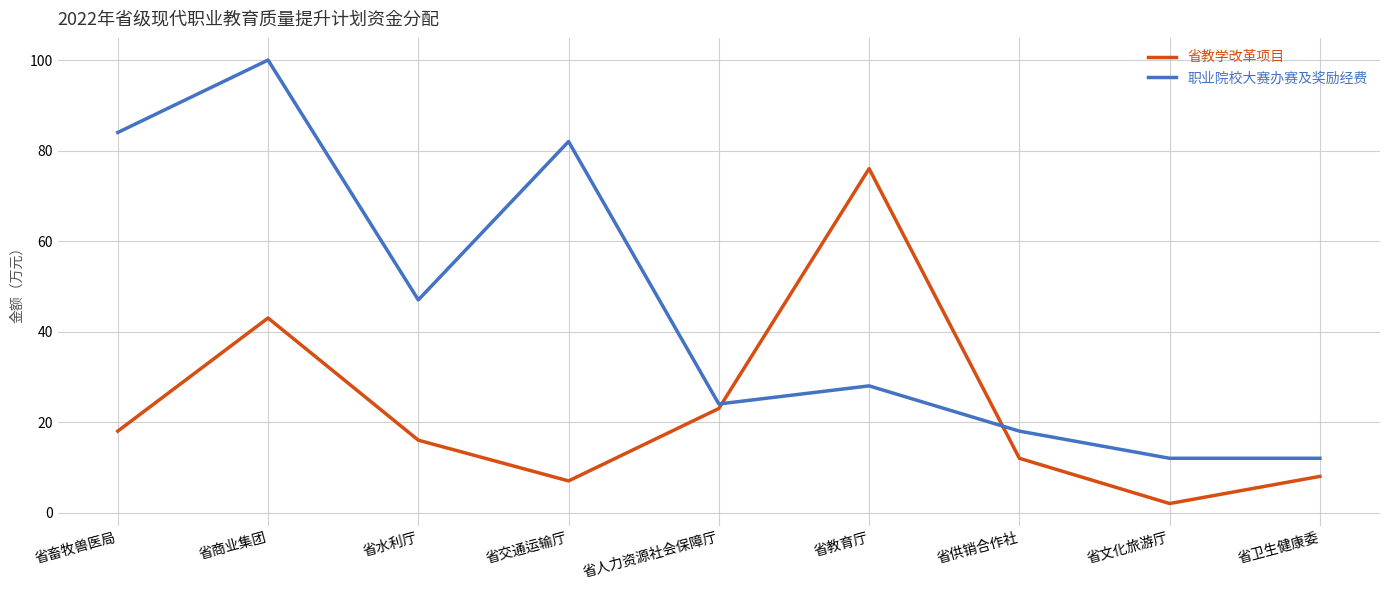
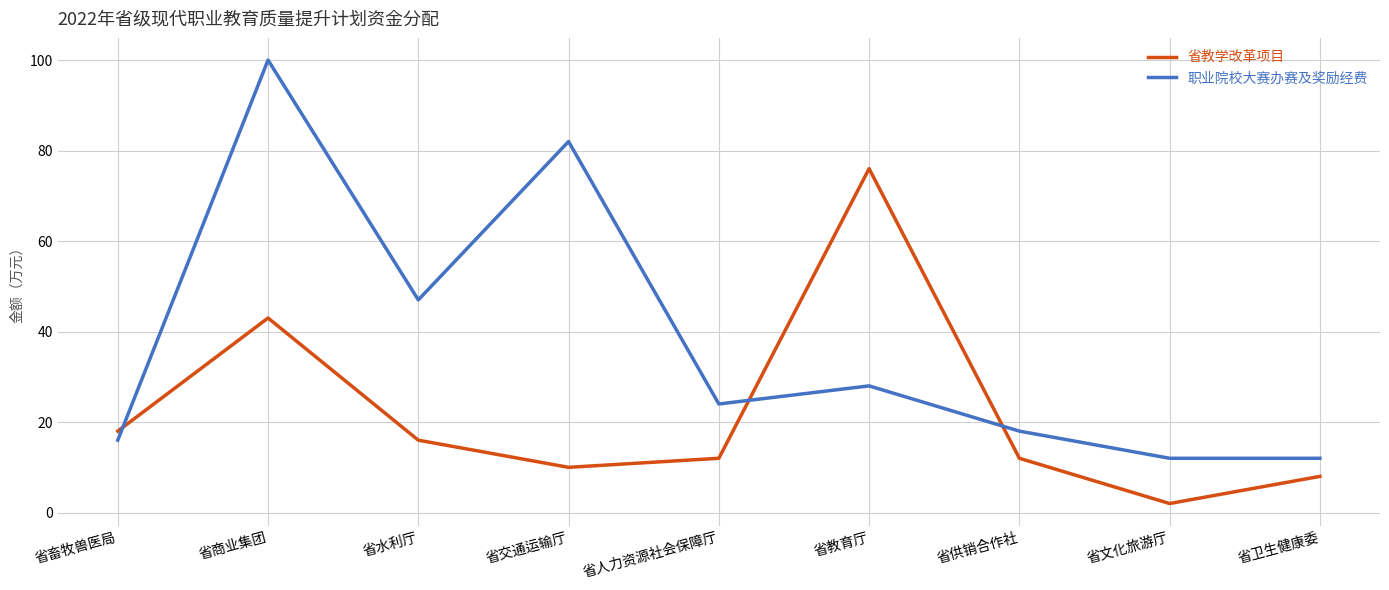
  {
    "省教学改革项目": {
      "省畜牧兽医局": 18,
      "省商业集团": 43,
      "省水利厅": 16,
-     "省交通运输厅": 7,
-     "省人力资源社会保障厅": 23,
+     "省交通运输厅": 10,
+     "省人力资源社会保障厅": 12,
      "省教育厅": 76,
      "省供销合作社": 12,
      "省文化旅游厅": 2,
      "省卫生健康委": 8
    },
    "职业院校大赛办赛及奖励经费": {
-     "省畜牧兽医局": 84,
+     "省畜牧兽医局": 16,
      "省商业集团": 100,
      "省水利厅": 47,
      "省交通运输厅": 82,
      "省人力资源社会保障厅": 24,
      "省教育厅": 28,
      "省供销合作社": 18,
      "省文化旅游厅": 12,
      "省卫生健康委": 12
    }
  }
